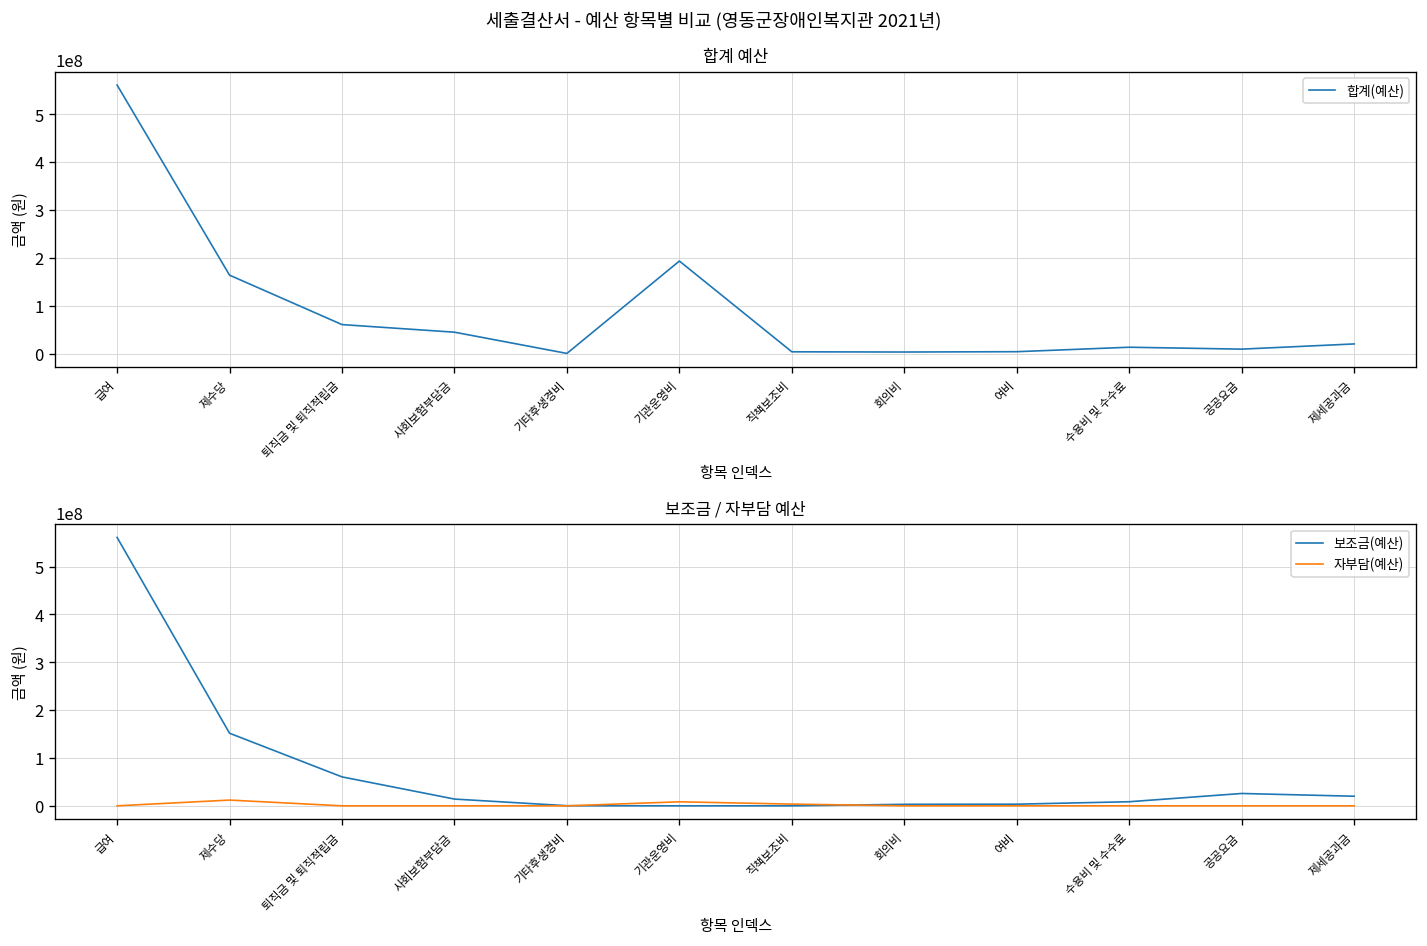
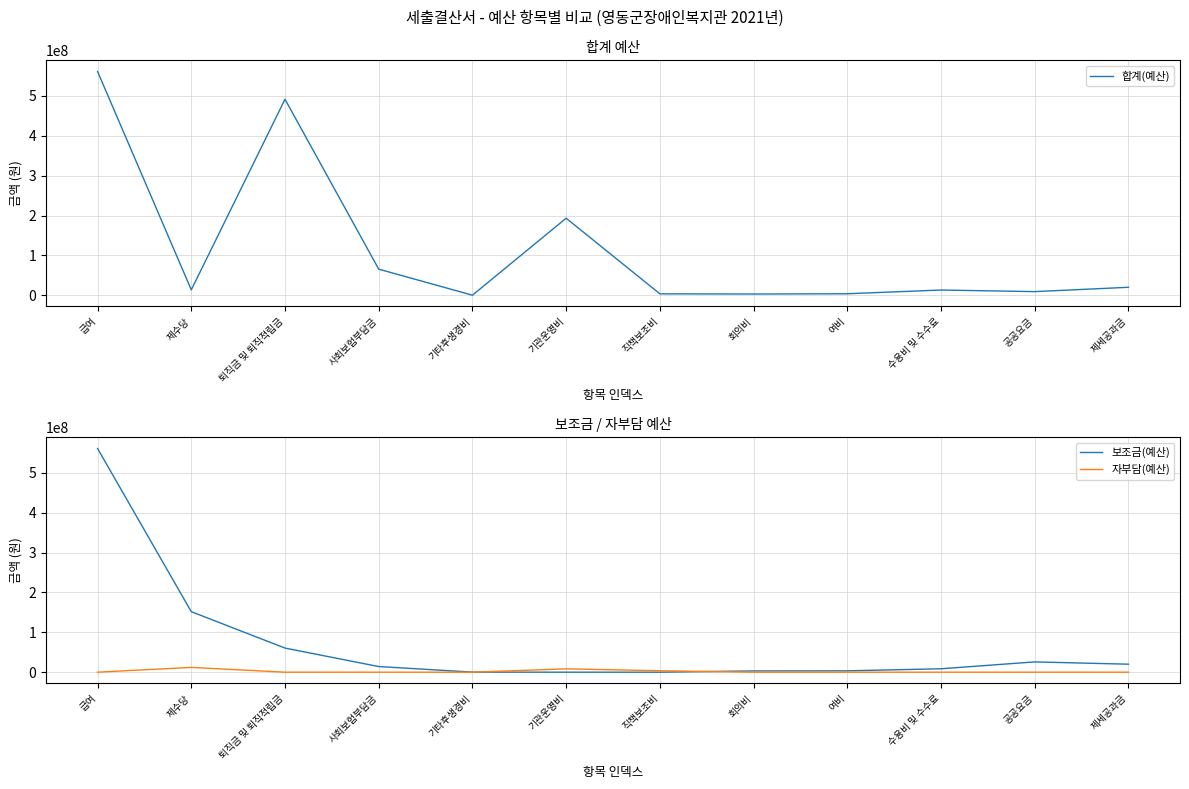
  {
    "합계 예산": {
      "급여": 560000000,
-     "제수당": 160000000,
-     "퇴직금 및 퇴직적립금": 60000000,
-     "사회보험부담금": 40000000,
+     "제수당": 10000000,
+     "퇴직금 및 퇴직적립금": 490000000,
+     "사회보험부담금": 70000000,
      "기타후생경비": 0,
      "기관운영비": 190000000,
      "직책보조비": 0,
      "회의비": 0,
      "여비": 0,
      "수용비 및 수수료": 10000000,
      "공공요금": 10000000,
      "제세공과금": 20000000
    },
    "보조금 / 자부담 예산": {
      "보조금(예산)": {
        "급여": 560000000,
        "제수당": 150000000,
        "퇴직금 및 퇴직적립금": 60000000,
        "사회보험부담금": 10000000,
        "기관운영비": 0,
        "수용비 및 수수료": 10000000,
        "공공요금": 30000000,
        "제세공과금": 20000000
      },
      "자부담(예산)": {
        "급여": 0,
        "제수당": 10000000,
        "퇴직금 및 퇴직적립금": 0,
        "사회보험부담금": 0,
        "기관운영비": 10000000,
        "수용비 및 수수료": 0,
        "공공요금": 0,
        "제세공과금": 0
      }
    }
  }
